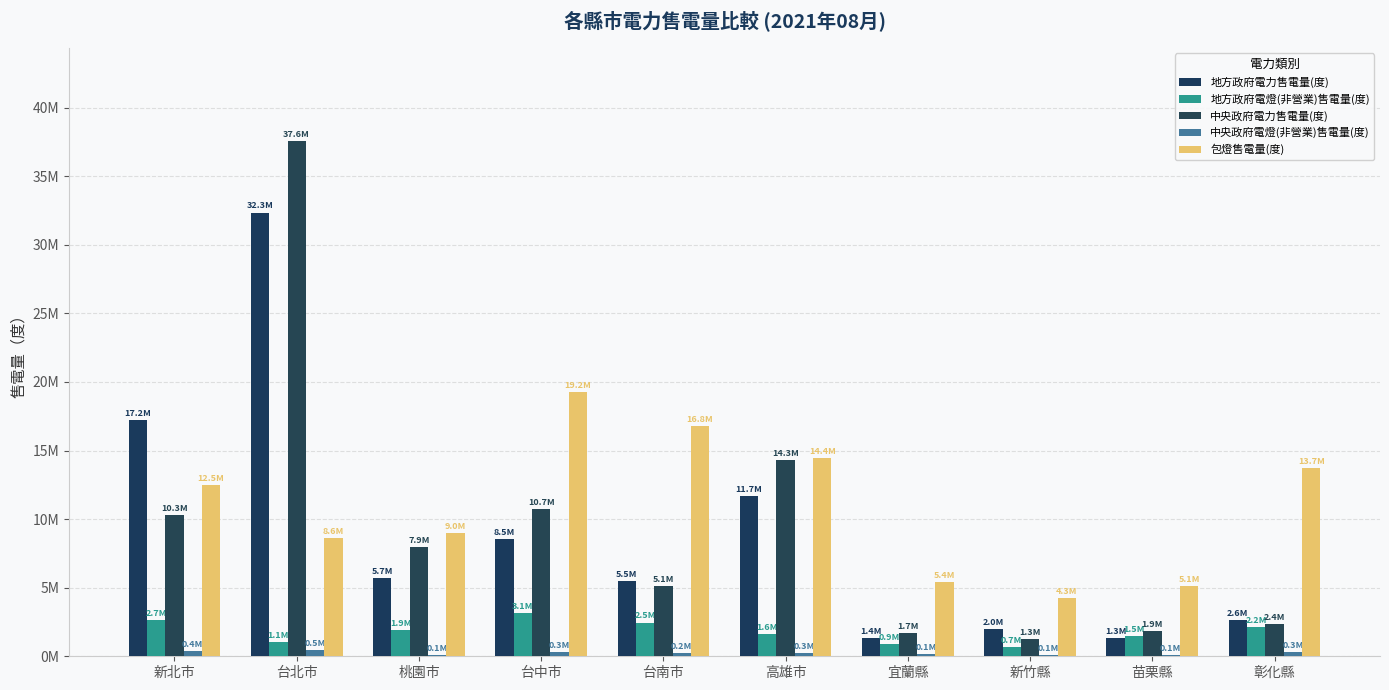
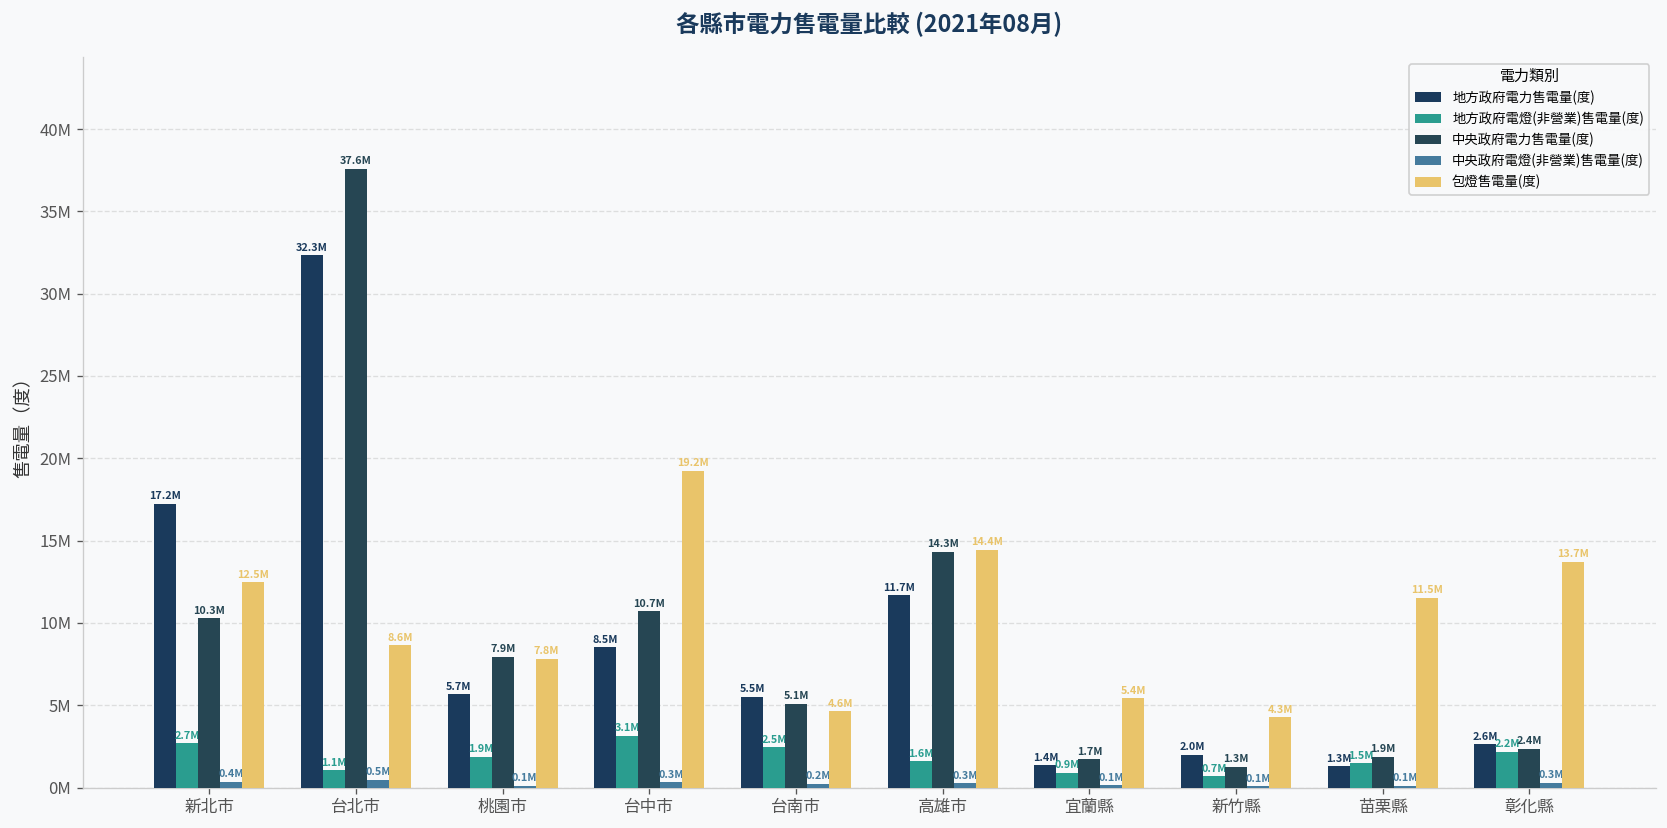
  {
    "包燈售電量(度)": {
      "新北市": "12.5M",
      "台北市": "8.6M",
-     "桃園市": "9.0M",
+     "桃園市": "7.8M",
      "台中市": "19.2M",
-     "台南市": "16.8M",
+     "台南市": "4.6M",
      "高雄市": "14.4M",
      "宜蘭縣": "5.4M",
      "新竹縣": "4.3M",
-     "苗栗縣": "5.1M",
+     "苗栗縣": "11.5M",
      "彰化縣": "13.7M"
    }
  }
